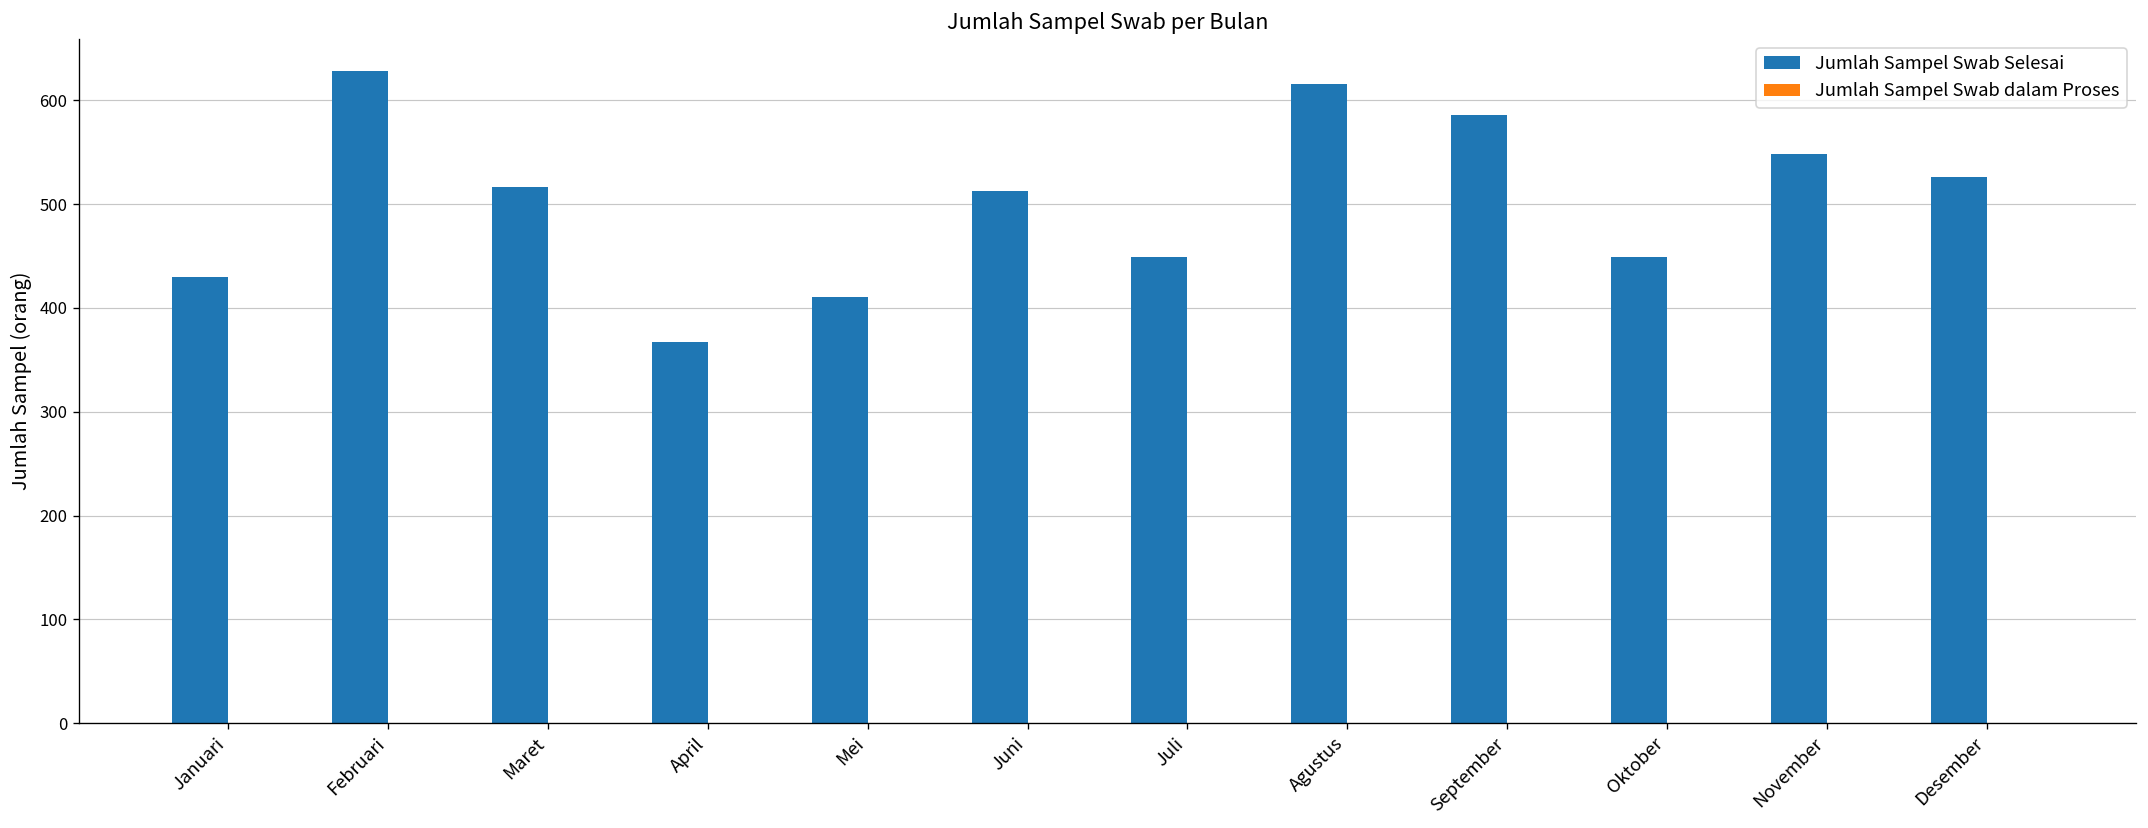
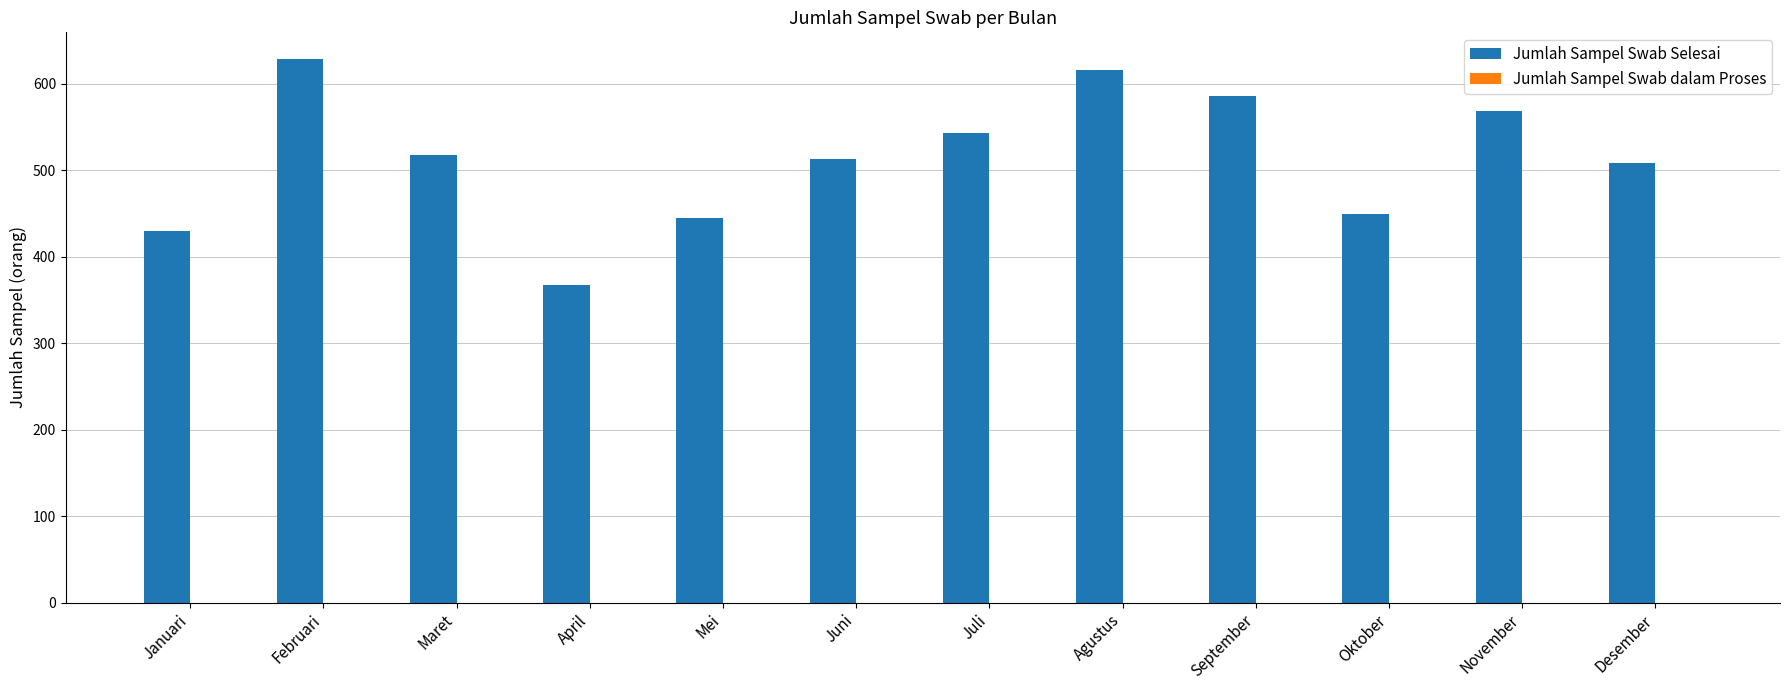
  {
    "Jumlah Sampel Swab Selesai": {
      "Januari": 430,
      "Februari": 630,
      "Maret": 520,
      "April": 370,
-     "Mei": 410,
+     "Mei": 450,
      "Juni": 510,
-     "Juli": 450,
+     "Juli": 540,
      "Agustus": 620,
      "September": 590,
      "Oktober": 450,
-     "November": 550,
-     "Desember": 530
+     "November": 570,
+     "Desember": 510
    },
    "Jumlah Sampel Swab dalam Proses": {
      "Januari": 0,
      "Februari": 0,
      "Maret": 0,
      "April": 0,
      "Mei": 0,
      "Juni": 0,
      "Juli": 0,
      "Agustus": 0,
      "September": 0,
      "Oktober": 0,
      "November": 0,
      "Desember": 0
    }
  }
